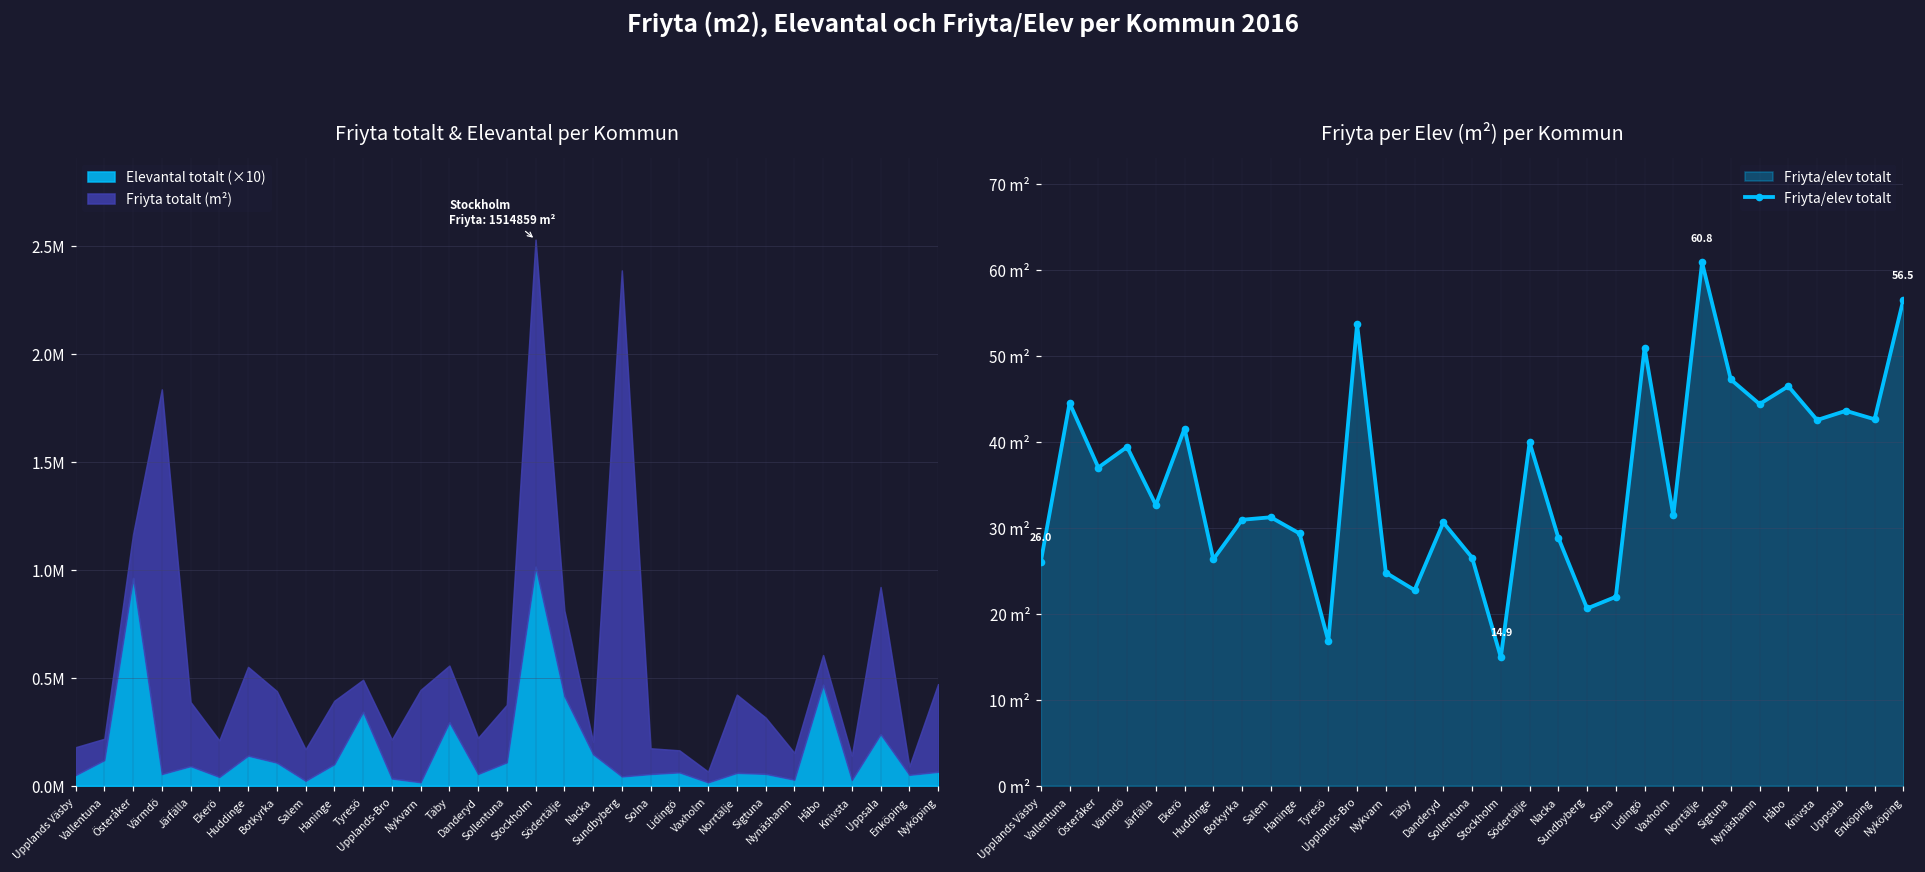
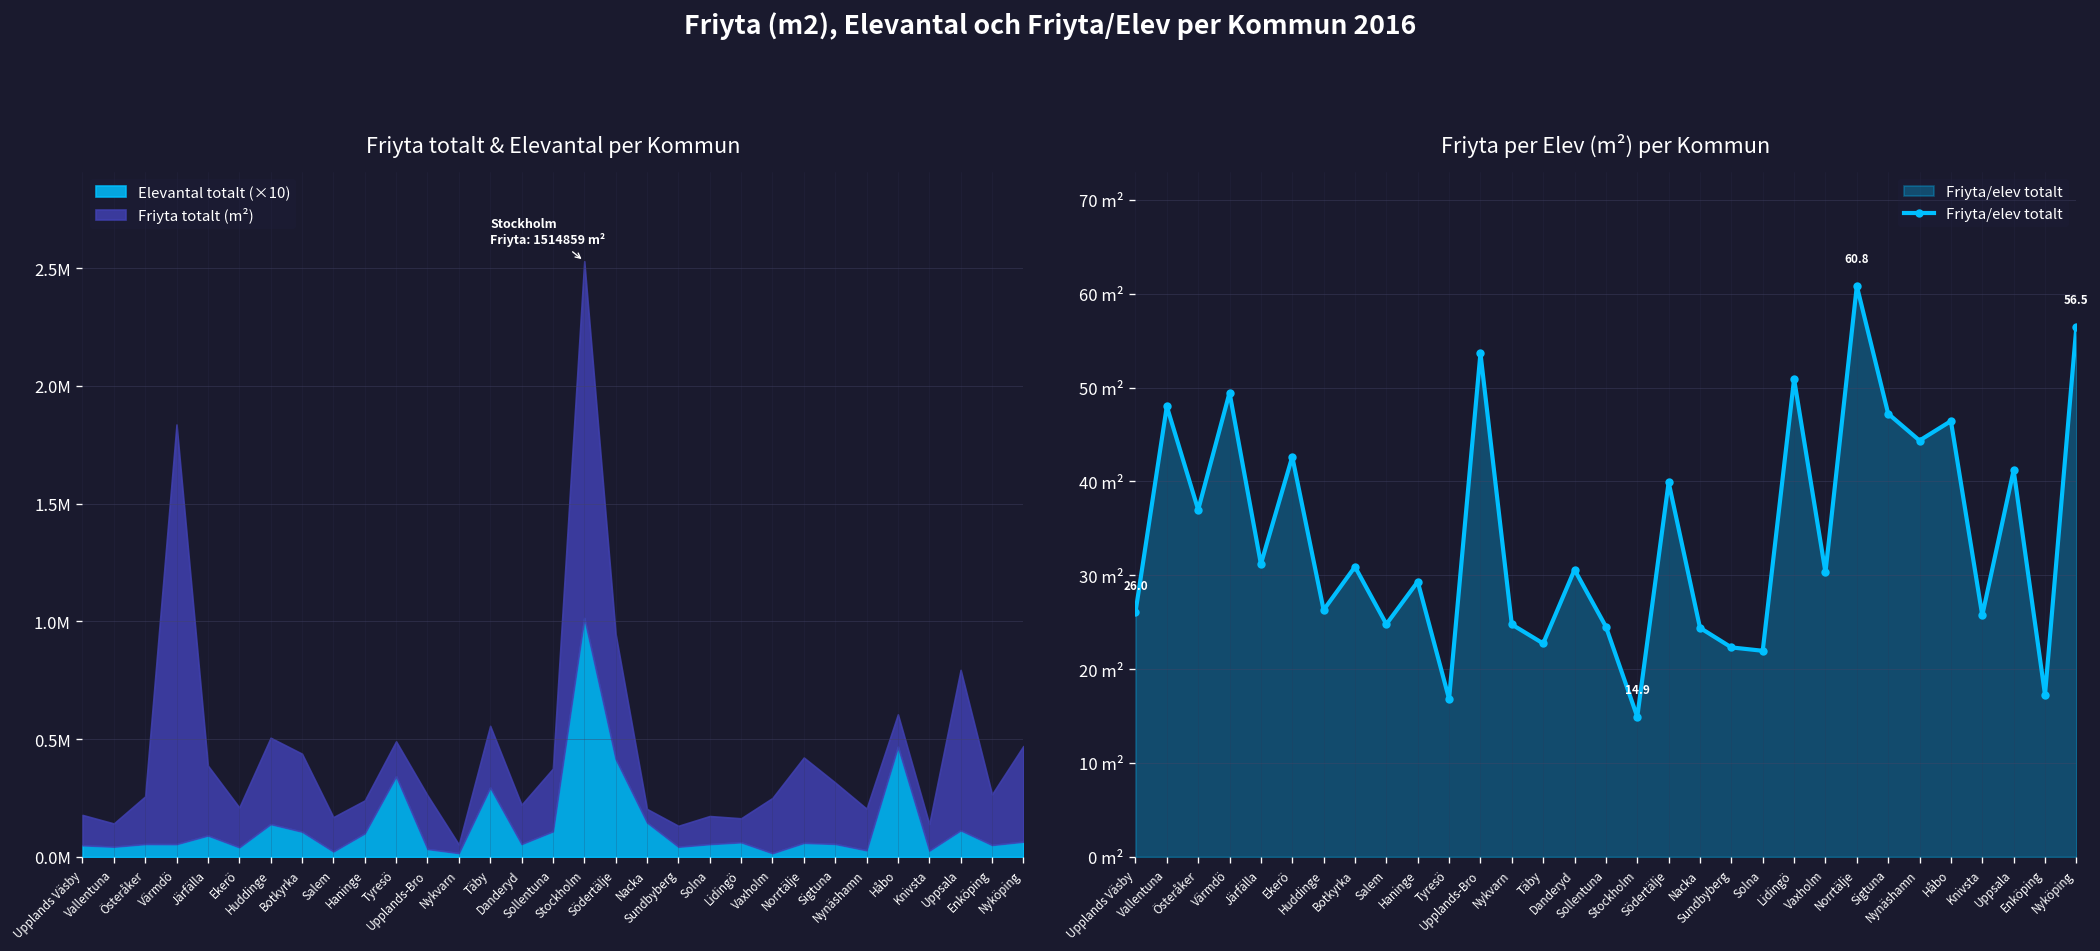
  {
    "Friyta totalt & Elevantal per Kommun": {
      "Elevantal totalt (×10)": {
        "Upplands Väsby": "50000",
-       "Vallentuna": "120000",
-       "Österåker": "960000",
+       "Vallentuna": "40000",
+       "Österåker": "50000",
        "Värmdö": "50000",
        "Järfälla": "90000",
        "Ekerö": "40000",
        "Huddinge": "140000",
        "Botkyrka": "110000",
        "Salem": "20000",
        "Haninge": "100000",
        "Tyresö": "340000",
        "Upplands-Bro": "30000",
        "Nykvarn": "20000",
        "Täby": "290000",
        "Danderyd": "50000",
        "Sollentuna": "110000",
        "Stockholm": "1010000",
        "Södertälje": "420000",
        "Nacka": "150000",
        "Sundbyberg": "40000",
        "Solna": "50000",
        "Lidingö": "60000",
        "Vaxholm": "20000",
        "Norrtälje": "60000",
        "Sigtuna": "60000",
        "Nynäshamn": "30000",
        "Håbo": "470000",
        "Knivsta": "30000",
-       "Uppsala": "240000",
+       "Uppsala": "110000",
        "Enköping": "50000",
        "Nyköping": "60000"
      },
      "Friyta totalt (m²)": {
        "Upplands Väsby": "130000",
        "Vallentuna": "100000",
        "Österåker": "200000",
        "Värmdö": "1780000",
        "Järfälla": "300000",
        "Ekerö": "170000",
-       "Huddinge": "410000",
+       "Huddinge": "370000",
        "Botkyrka": "330000",
        "Salem": "150000",
-       "Haninge": "290000",
+       "Haninge": "140000",
        "Tyresö": "150000",
-       "Upplands-Bro": "180000",
-       "Nykvarn": "430000",
+       "Upplands-Bro": "230000",
+       "Nykvarn": "40000",
        "Täby": "260000",
        "Danderyd": "170000",
        "Sollentuna": "270000",
-       "Södertälje": "400000",
+       "Södertälje": "530000",
        "Nacka": "60000",
-       "Sundbyberg": "2340000",
+       "Sundbyberg": "90000",
        "Solna": "120000",
        "Lidingö": "100000",
-       "Vaxholm": "50000",
+       "Vaxholm": "230000",
        "Norrtälje": "360000",
        "Sigtuna": "260000",
-       "Nynäshamn": "120000",
+       "Nynäshamn": "180000",
        "Håbo": "140000",
        "Knivsta": "110000",
        "Uppsala": "680000",
-       "Enköping": "40000",
+       "Enköping": "220000",
        "Nyköping": "410000"
      }
    },
    "Friyta per Elev (m²) per Kommun": {
-     "Vallentuna": "44 m²",
+     "Vallentuna": "48 m²",
      "Österåker": "37 m²",
-     "Värmdö": "39 m²",
-     "Järfälla": "33 m²",
-     "Ekerö": "42 m²",
+     "Värmdö": "49 m²",
+     "Järfälla": "31 m²",
+     "Ekerö": "43 m²",
      "Huddinge": "26 m²",
      "Botkyrka": "31 m²",
-     "Salem": "31 m²",
+     "Salem": "25 m²",
      "Haninge": "29 m²",
      "Tyresö": "17 m²",
      "Upplands-Bro": "54 m²",
      "Nykvarn": "25 m²",
      "Täby": "23 m²",
      "Danderyd": "31 m²",
-     "Sollentuna": "27 m²",
+     "Sollentuna": "25 m²",
      "Södertälje": "40 m²",
-     "Nacka": "29 m²",
-     "Sundbyberg": "21 m²",
+     "Nacka": "24 m²",
+     "Sundbyberg": "22 m²",
      "Solna": "22 m²",
      "Lidingö": "51 m²",
-     "Vaxholm": "31 m²",
+     "Vaxholm": "30 m²",
      "Sigtuna": "47 m²",
      "Nynäshamn": "44 m²",
      "Håbo": "46 m²",
-     "Knivsta": "43 m²",
-     "Uppsala": "44 m²",
-     "Enköping": "43 m²"
+     "Knivsta": "26 m²",
+     "Uppsala": "41 m²",
+     "Enköping": "17 m²"
    }
  }
